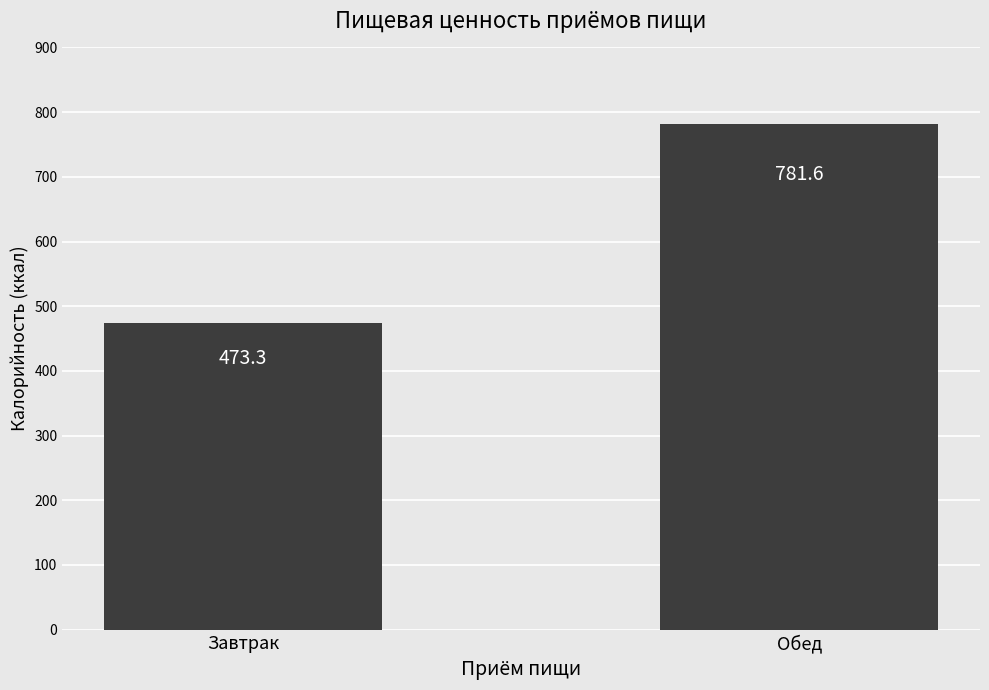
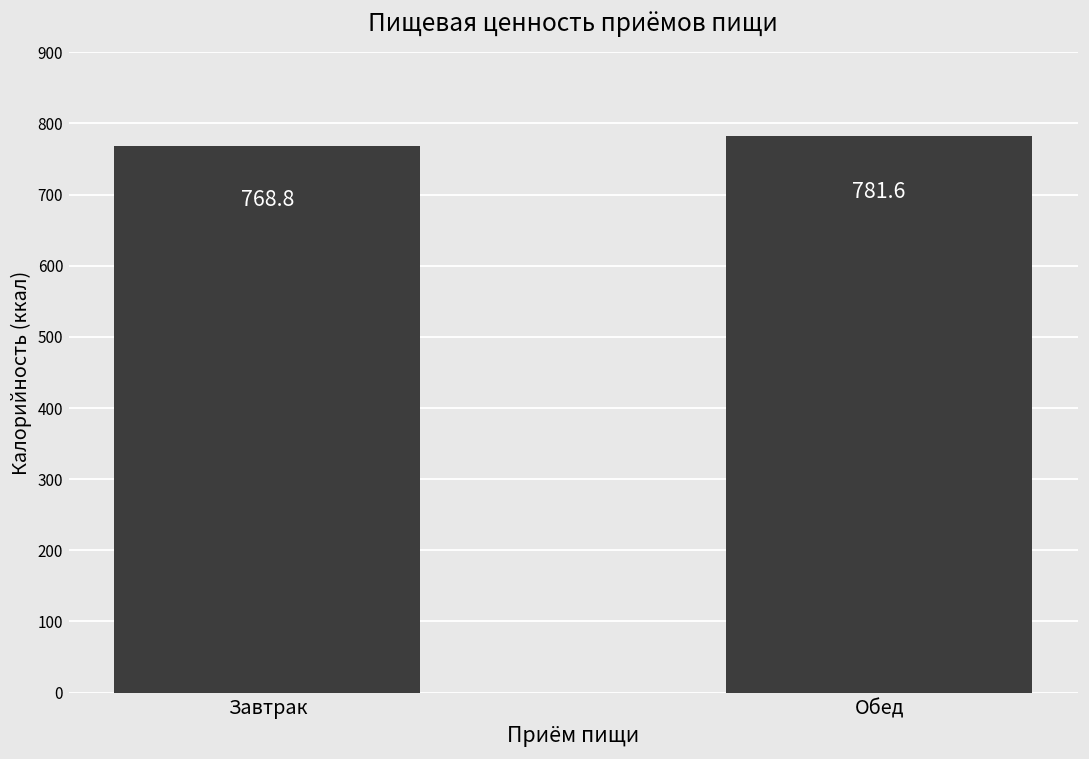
  {
-   "Завтрак": 473.3,
+   "Завтрак": 768.8,
    "Обед": 781.6
  }
